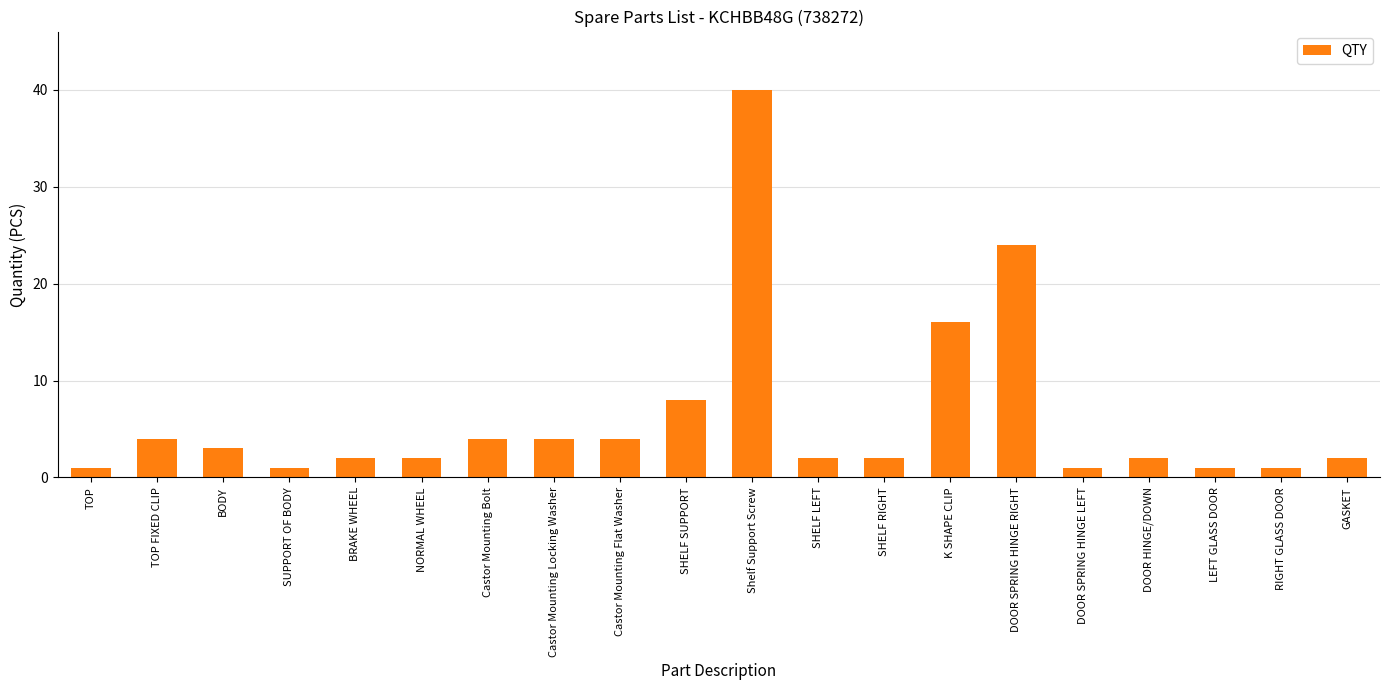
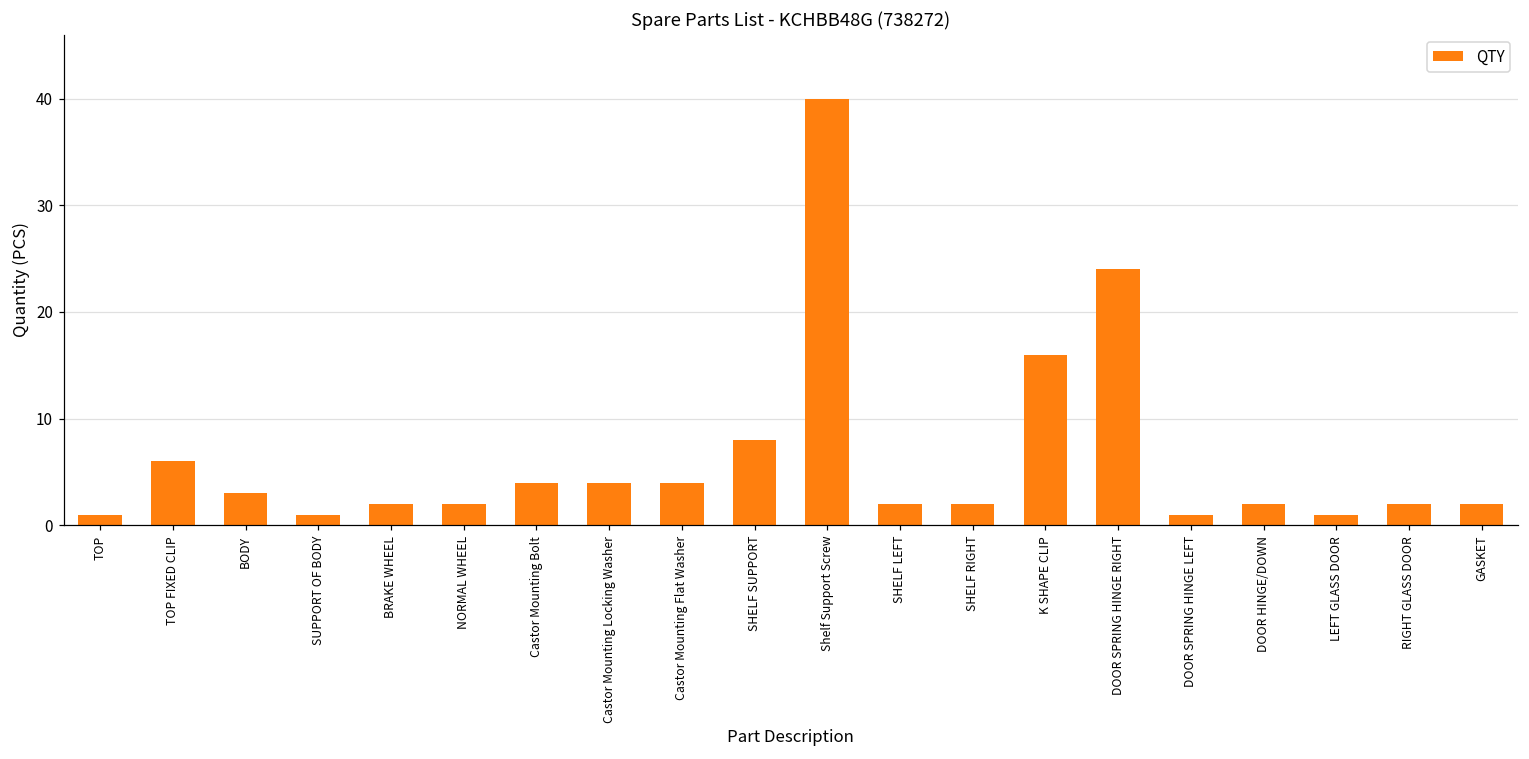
  {
    "TOP": 1,
-   "TOP FIXED CLIP": 4,
+   "TOP FIXED CLIP": 6,
    "BODY": 3,
    "SUPPORT OF BODY": 1,
    "BRAKE WHEEL": 2,
    "NORMAL WHEEL": 2,
    "Castor Mounting Bolt": 4,
    "Castor Mounting Locking Washer": 4,
    "Castor Mounting Flat Washer": 4,
    "SHELF SUPPORT": 8,
    "Shelf Support Screw": 40,
    "SHELF LEFT": 2,
    "SHELF RIGHT": 2,
    "K SHAPE CLIP": 16,
    "DOOR SPRING HINGE RIGHT": 24,
    "DOOR SPRING HINGE LEFT": 1,
    "DOOR HINGE/DOWN": 2,
    "LEFT GLASS DOOR": 1,
-   "RIGHT GLASS DOOR": 1,
+   "RIGHT GLASS DOOR": 2,
    "GASKET": 2
  }
